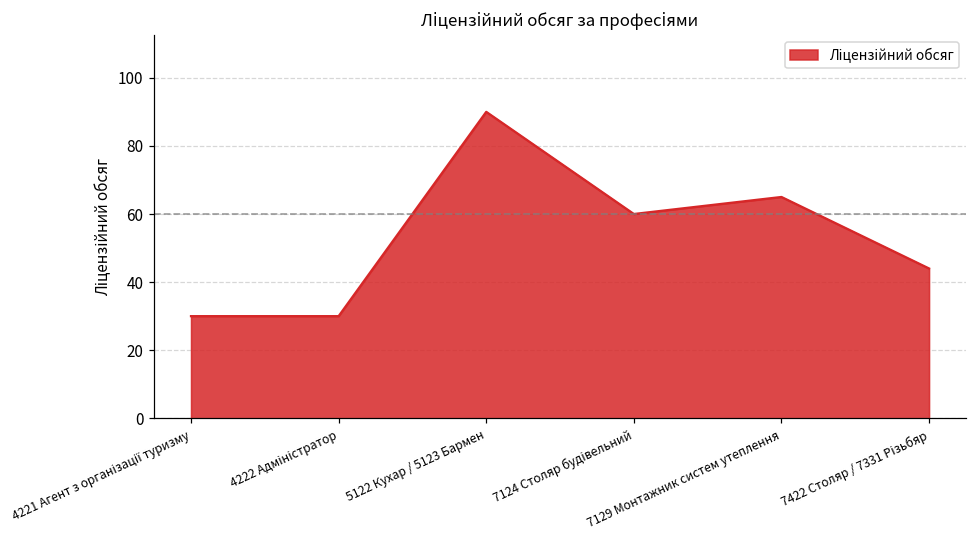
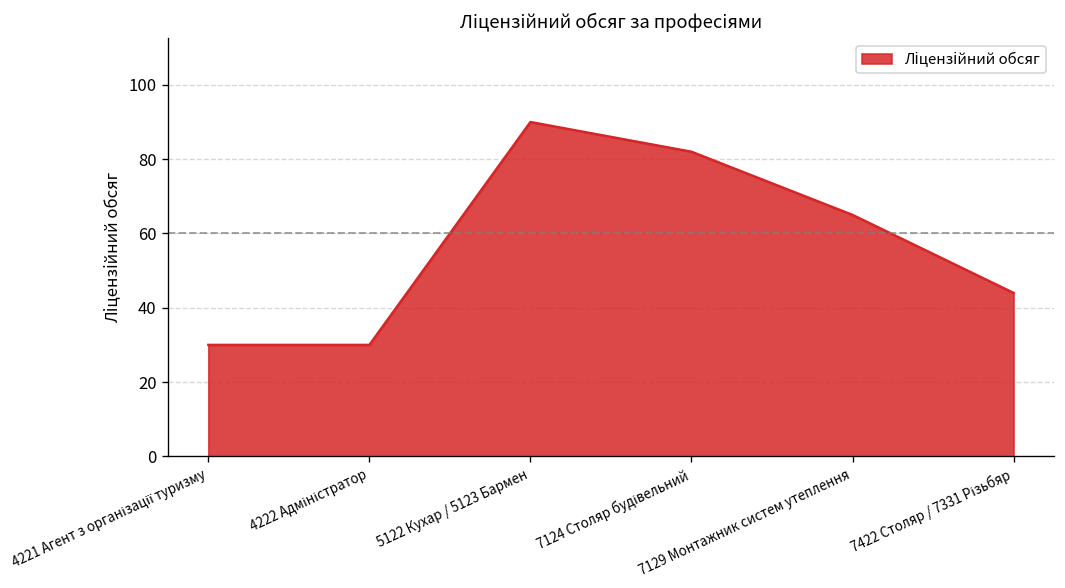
  {
    "4221 Агент з організації туризму": 30,
    "4222 Адміністратор": 30,
    "5122 Кухар / 5123 Бармен": 90,
-   "7124 Столяр будівельний": 60,
+   "7124 Столяр будівельний": 82,
    "7129 Монтажник систем утеплення": 65,
    "7422 Столяр / 7331 Різьбяр": 44
  }
